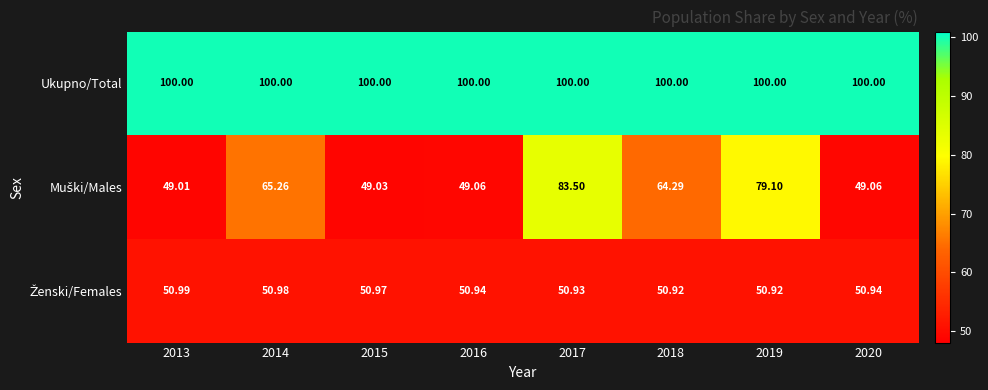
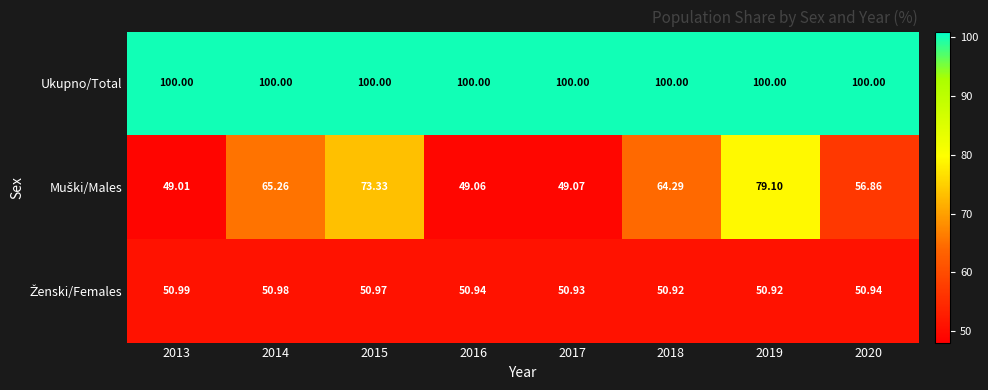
  {
    "Ukupno/Total": {
      "2013": 100.00,
      "2014": 100.00,
      "2015": 100.00,
      "2016": 100.00,
      "2017": 100.00,
      "2018": 100.00,
      "2019": 100.00,
      "2020": 100.00
    },
    "Muški/Males": {
      "2013": 49.01,
      "2014": 65.26,
-     "2015": 49.03,
+     "2015": 73.33,
      "2016": 49.06,
-     "2017": 83.50,
+     "2017": 49.07,
      "2018": 64.29,
      "2019": 79.10,
-     "2020": 49.06
+     "2020": 56.86
    },
    "Ženski/Females": {
      "2013": 50.99,
      "2014": 50.98,
      "2015": 50.97,
      "2016": 50.94,
      "2017": 50.93,
      "2018": 50.92,
      "2019": 50.92,
      "2020": 50.94
    }
  }
